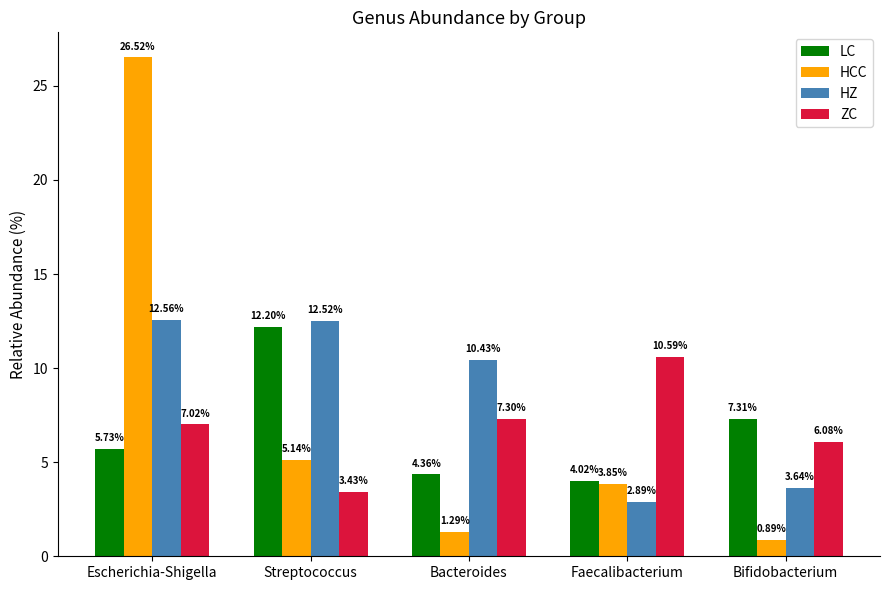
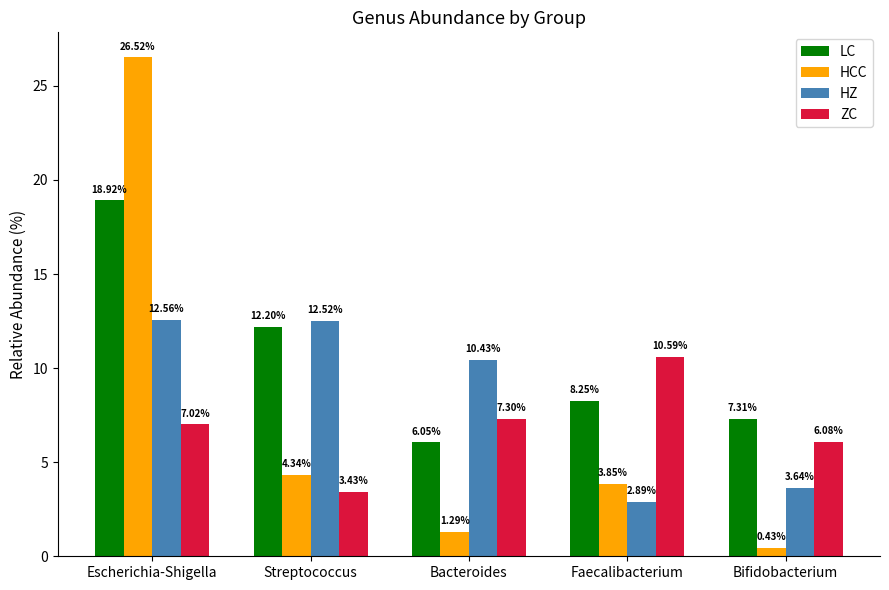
  {
    "LC": {
-     "Escherichia-Shigella": "5.73%",
+     "Escherichia-Shigella": "18.92%",
      "Streptococcus": "12.20%",
-     "Bacteroides": "4.36%",
-     "Faecalibacterium": "4.02%",
+     "Bacteroides": "6.05%",
+     "Faecalibacterium": "8.25%",
      "Bifidobacterium": "7.31%"
    },
    "HCC": {
      "Escherichia-Shigella": "26.52%",
-     "Streptococcus": "5.14%",
+     "Streptococcus": "4.34%",
      "Bacteroides": "1.29%",
      "Faecalibacterium": "3.85%",
-     "Bifidobacterium": "0.89%"
+     "Bifidobacterium": "0.43%"
    },
    "HZ": {
      "Escherichia-Shigella": "12.56%",
      "Streptococcus": "12.52%",
      "Bacteroides": "10.43%",
      "Faecalibacterium": "2.89%",
      "Bifidobacterium": "3.64%"
    },
    "ZC": {
      "Escherichia-Shigella": "7.02%",
      "Streptococcus": "3.43%",
      "Bacteroides": "7.30%",
      "Faecalibacterium": "10.59%",
      "Bifidobacterium": "6.08%"
    }
  }
